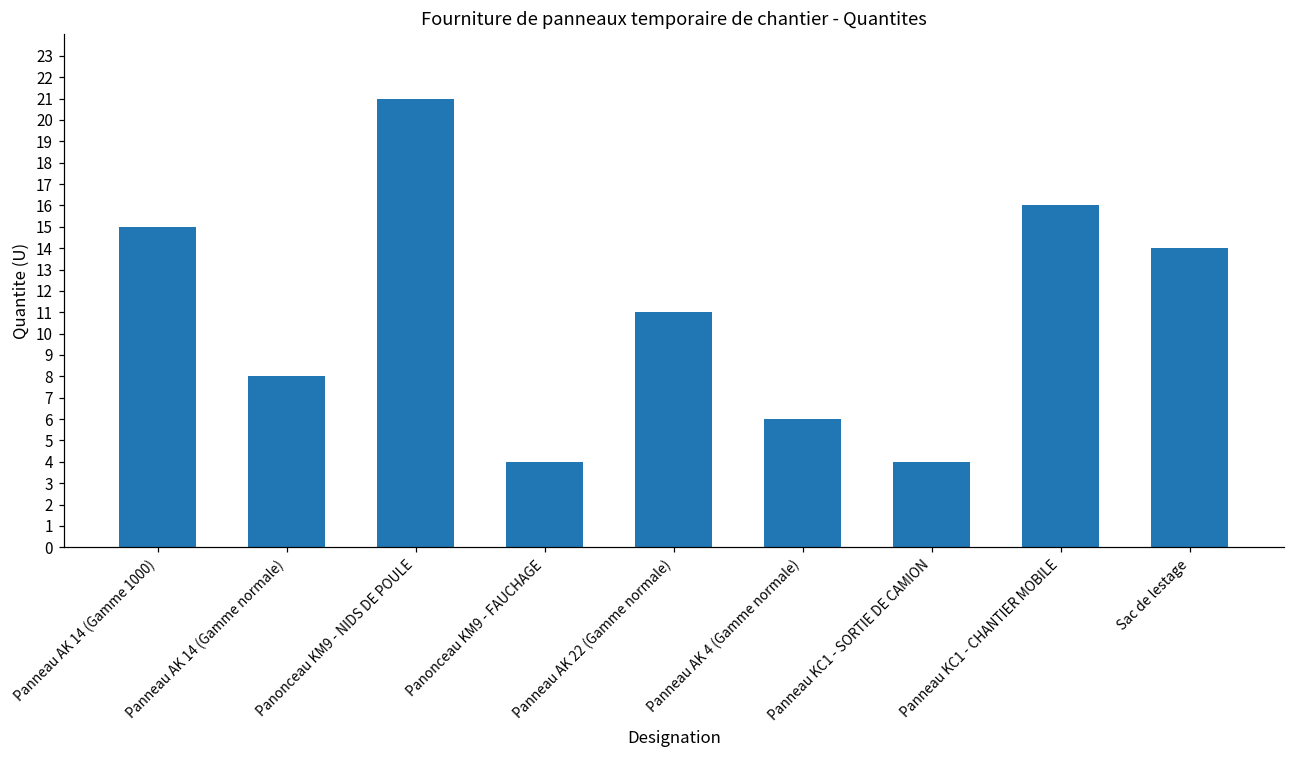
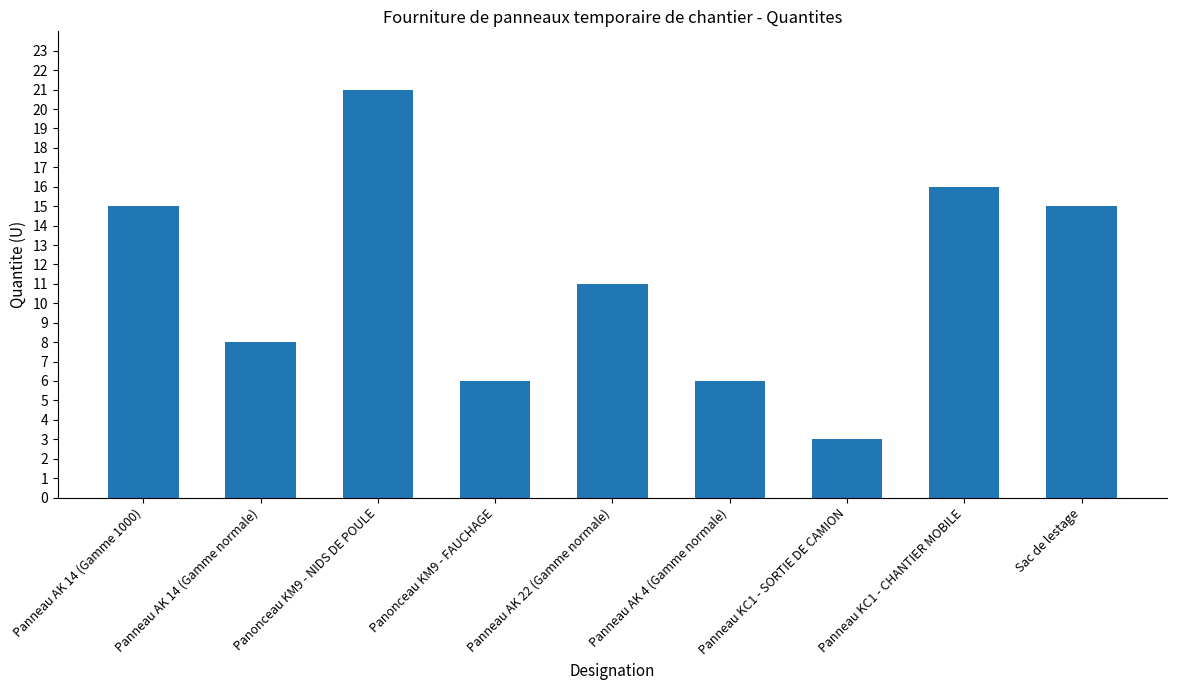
  {
    "Panneau AK 14 (Gamme 1000)": 15,
    "Panneau AK 14 (Gamme normale)": 8,
    "Panonceau KM9 - NIDS DE POULE": 21,
-   "Panonceau KM9 - FAUCHAGE": 4,
+   "Panonceau KM9 - FAUCHAGE": 6,
    "Panneau AK 22 (Gamme normale)": 11,
    "Panneau AK 4 (Gamme normale)": 6,
-   "Panneau KC1 - SORTIE DE CAMION": 4,
+   "Panneau KC1 - SORTIE DE CAMION": 3,
    "Panneau KC1 - CHANTIER MOBILE": 16,
-   "Sac de lestage": 14
+   "Sac de lestage": 15
  }
